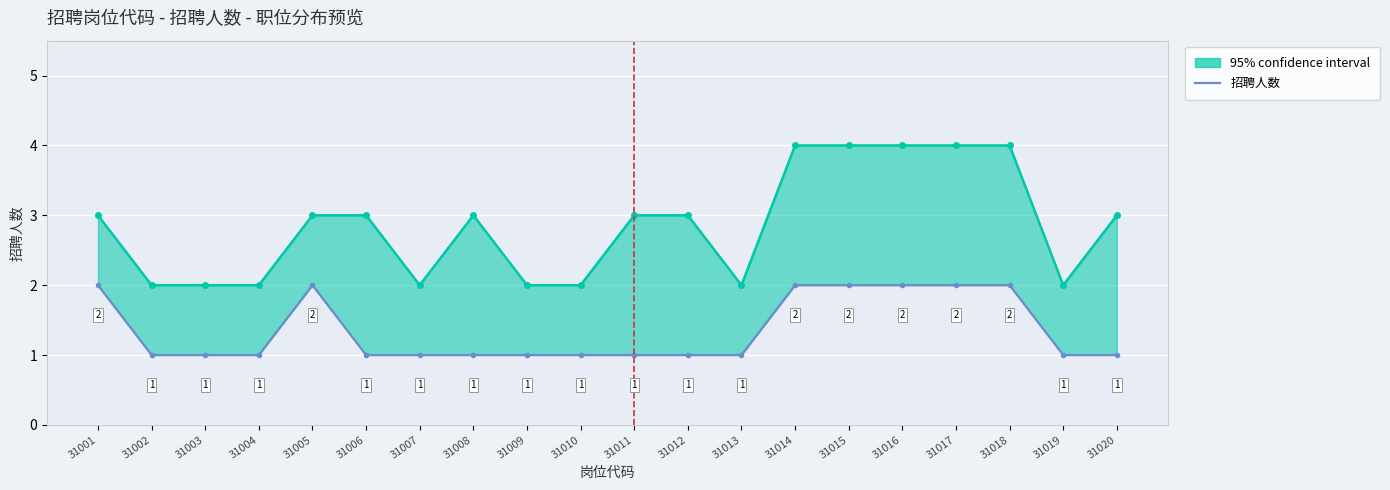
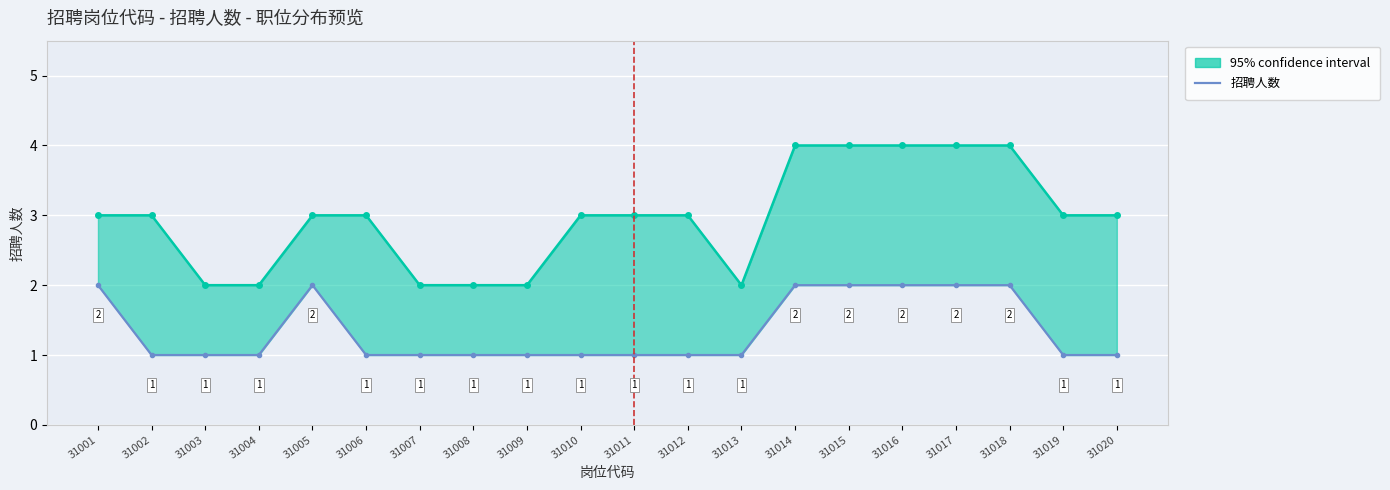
  {
    "95% confidence interval": {
      "31001": 3,
-     "31002": 2,
+     "31002": 3,
      "31003": 2,
      "31004": 2,
      "31005": 3,
      "31006": 3,
      "31007": 2,
-     "31008": 3,
+     "31008": 2,
      "31009": 2,
-     "31010": 2,
+     "31010": 3,
      "31011": 3,
      "31012": 3,
      "31013": 2,
      "31014": 4,
      "31015": 4,
      "31016": 4,
      "31017": 4,
      "31018": 4,
-     "31019": 2,
+     "31019": 3,
      "31020": 3
    }
  }
